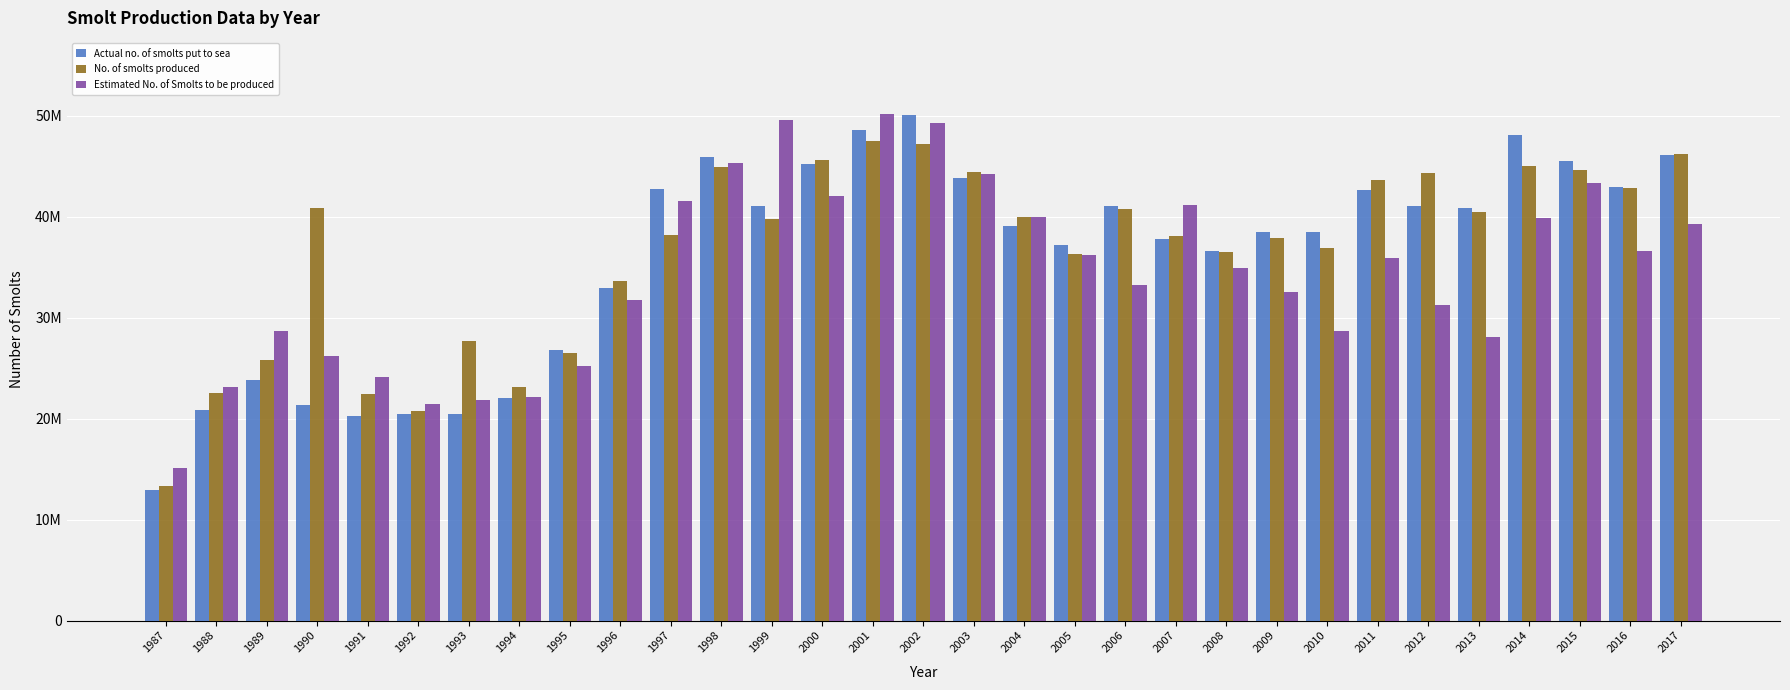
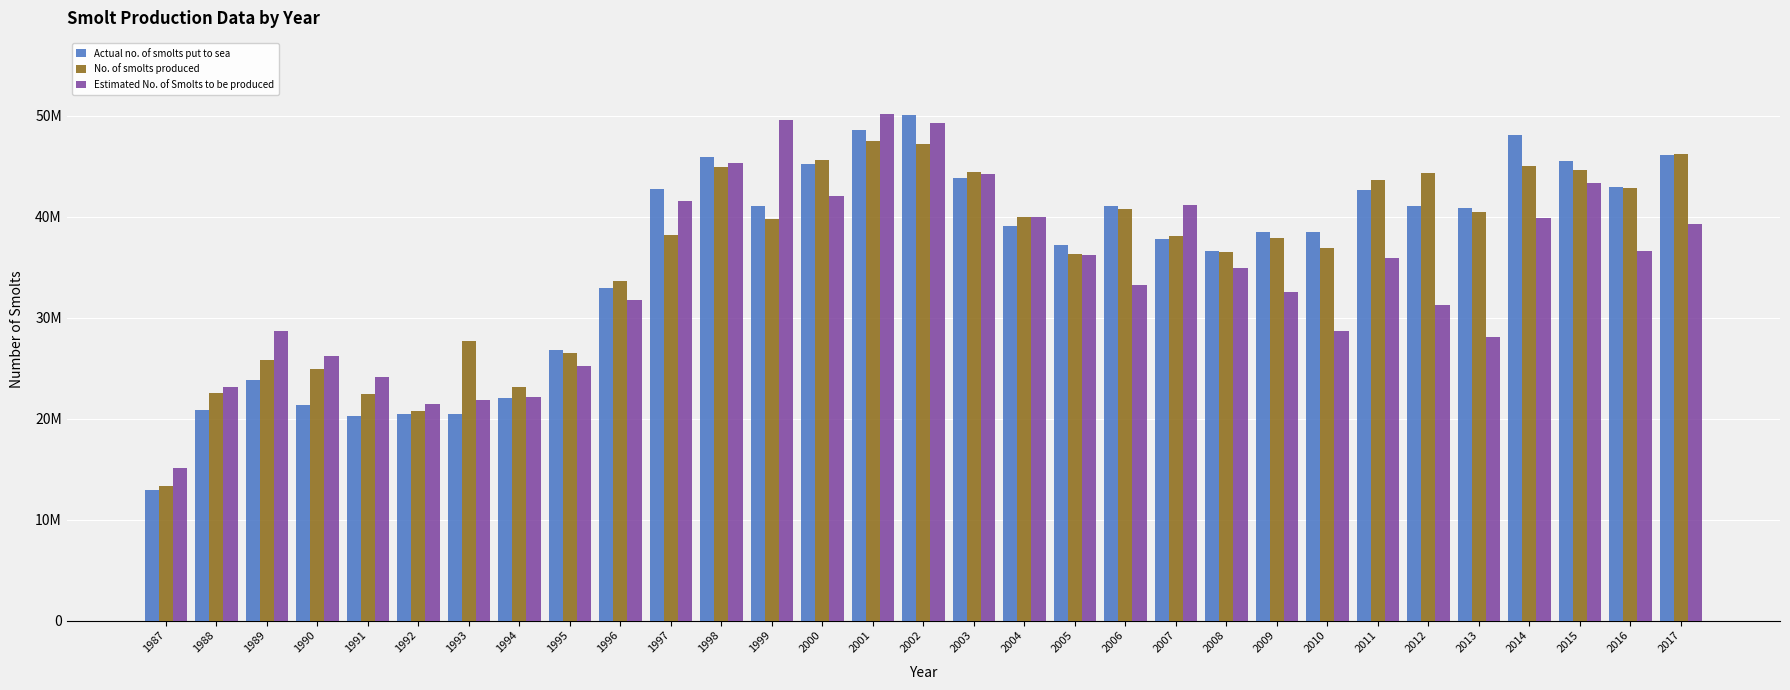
  {
    "Actual no. of smolts put to sea": {
      "1987": 12900000,
      "1988": 20900000,
      "1989": 23800000,
      "1990": 21400000,
      "1991": 20300000,
      "1992": 20500000,
      "1993": 20500000,
      "1994": 22000000,
      "1995": 26800000,
      "1996": 32900000,
      "1997": 42800000,
      "1998": 45900000,
      "1999": 41100000,
      "2000": 45200000,
      "2001": 48600000,
      "2002": 50100000,
      "2003": 43800000,
      "2004": 39100000,
      "2005": 37200000,
      "2006": 41100000,
      "2007": 37800000,
      "2008": 36600000,
      "2009": 38500000,
      "2010": 38500000,
      "2011": 42700000,
      "2012": 41100000,
      "2013": 40900000,
      "2014": 48100000,
      "2015": 45500000,
      "2016": 43000000,
      "2017": 46100000
    },
    "No. of smolts produced": {
      "1987": 13300000,
      "1988": 22500000,
      "1989": 25800000,
-     "1990": 40900000,
+     "1990": 24900000,
      "1991": 22400000,
      "1992": 20800000,
      "1993": 27700000,
      "1994": 23100000,
      "1995": 26500000,
      "1996": 33600000,
      "1997": 38200000,
      "1998": 44900000,
      "1999": 39800000,
      "2000": 45600000,
      "2001": 47500000,
      "2002": 47200000,
      "2003": 44400000,
      "2004": 40000000,
      "2005": 36300000,
      "2006": 40800000,
      "2007": 38100000,
      "2008": 36500000,
      "2009": 37900000,
      "2010": 36900000,
      "2011": 43600000,
      "2012": 44300000,
      "2013": 40500000,
      "2014": 45000000,
      "2015": 44600000,
      "2016": 42900000,
      "2017": 46200000
    },
    "Estimated No. of Smolts to be produced": {
      "1987": 15100000,
      "1988": 23100000,
      "1989": 28700000,
      "1990": 26200000,
      "1991": 24100000,
      "1992": 21500000,
      "1993": 21800000,
      "1994": 22100000,
      "1995": 25200000,
      "1996": 31800000,
      "1997": 41600000,
      "1998": 45300000,
      "1999": 49600000,
      "2000": 42100000,
      "2001": 50200000,
      "2002": 49300000,
      "2003": 44200000,
      "2004": 40000000,
      "2005": 36200000,
      "2006": 33200000,
      "2007": 41200000,
      "2008": 34900000,
      "2009": 32600000,
      "2010": 28700000,
      "2011": 35900000,
      "2012": 31300000,
      "2013": 28100000,
      "2014": 39900000,
      "2015": 43400000,
      "2016": 36600000,
      "2017": 39300000
    }
  }
